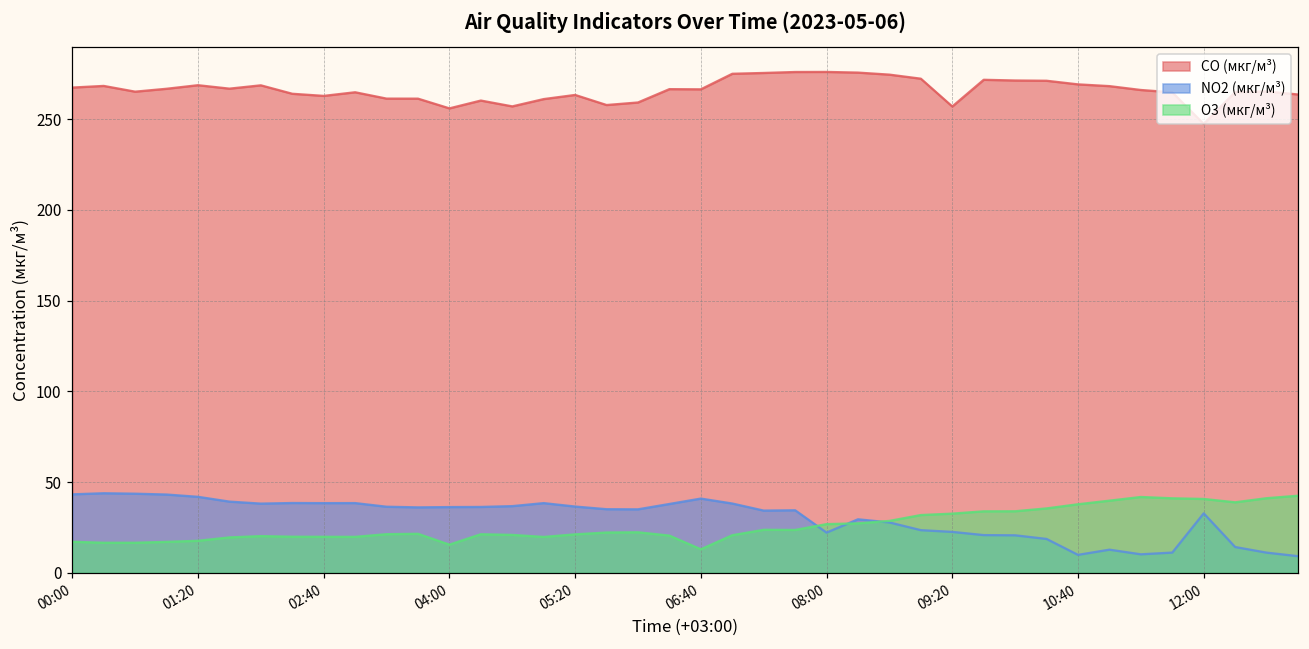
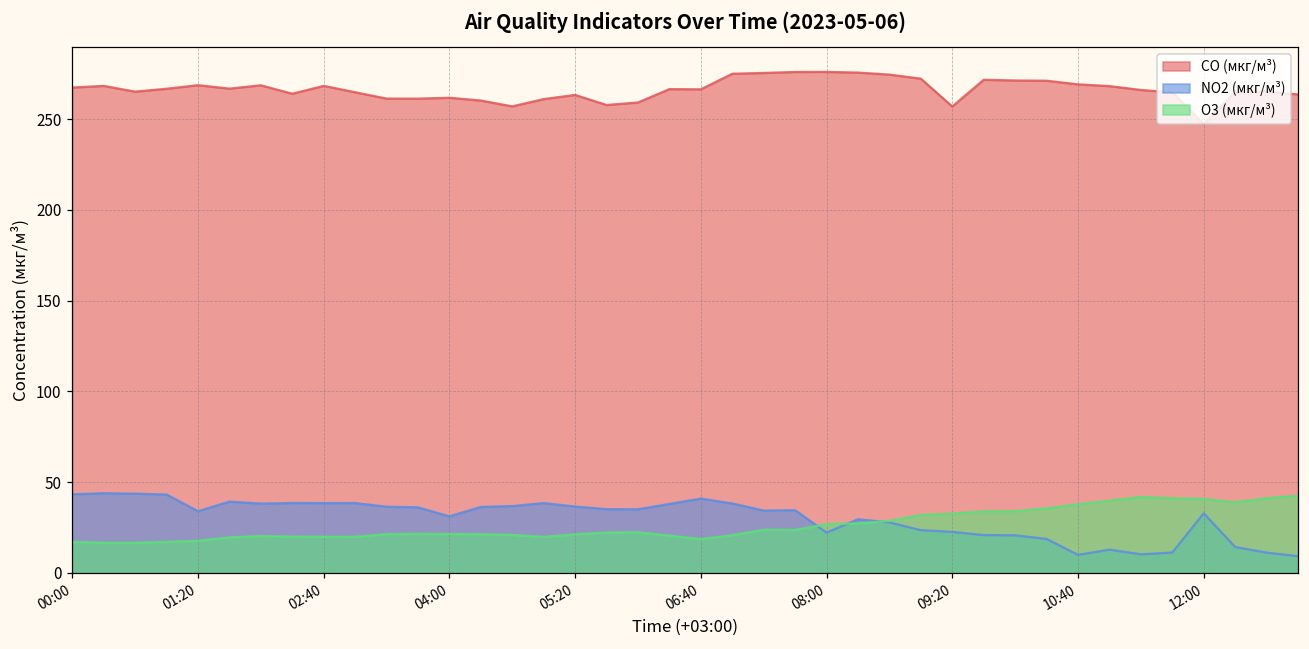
  {
    "CO (мкг/м³)": {
      "00:00": 267,
      "01:20": 269,
-     "02:40": 263,
-     "04:00": 256,
+     "02:40": 268,
+     "04:00": 262,
      "05:20": 263,
      "06:40": 266,
      "08:00": 276,
      "09:20": 257,
      "10:40": 269,
      "12:00": 247
    },
    "NO2 (мкг/м³)": {
      "00:00": 43,
-     "01:20": 42,
+     "01:20": 34,
      "02:40": 38,
-     "04:00": 36,
+     "04:00": 31,
      "05:20": 37,
      "06:40": 41,
      "08:00": 22,
      "09:20": 23,
      "10:40": 10,
      "12:00": 33
    },
    "O3 (мкг/м³)": {
      "00:00": 17,
      "01:20": 18,
      "02:40": 20,
-     "04:00": 16,
+     "04:00": 21,
      "05:20": 21,
-     "06:40": 13,
+     "06:40": 19,
      "08:00": 27,
      "09:20": 33,
      "10:40": 38,
      "12:00": 41
    }
  }
